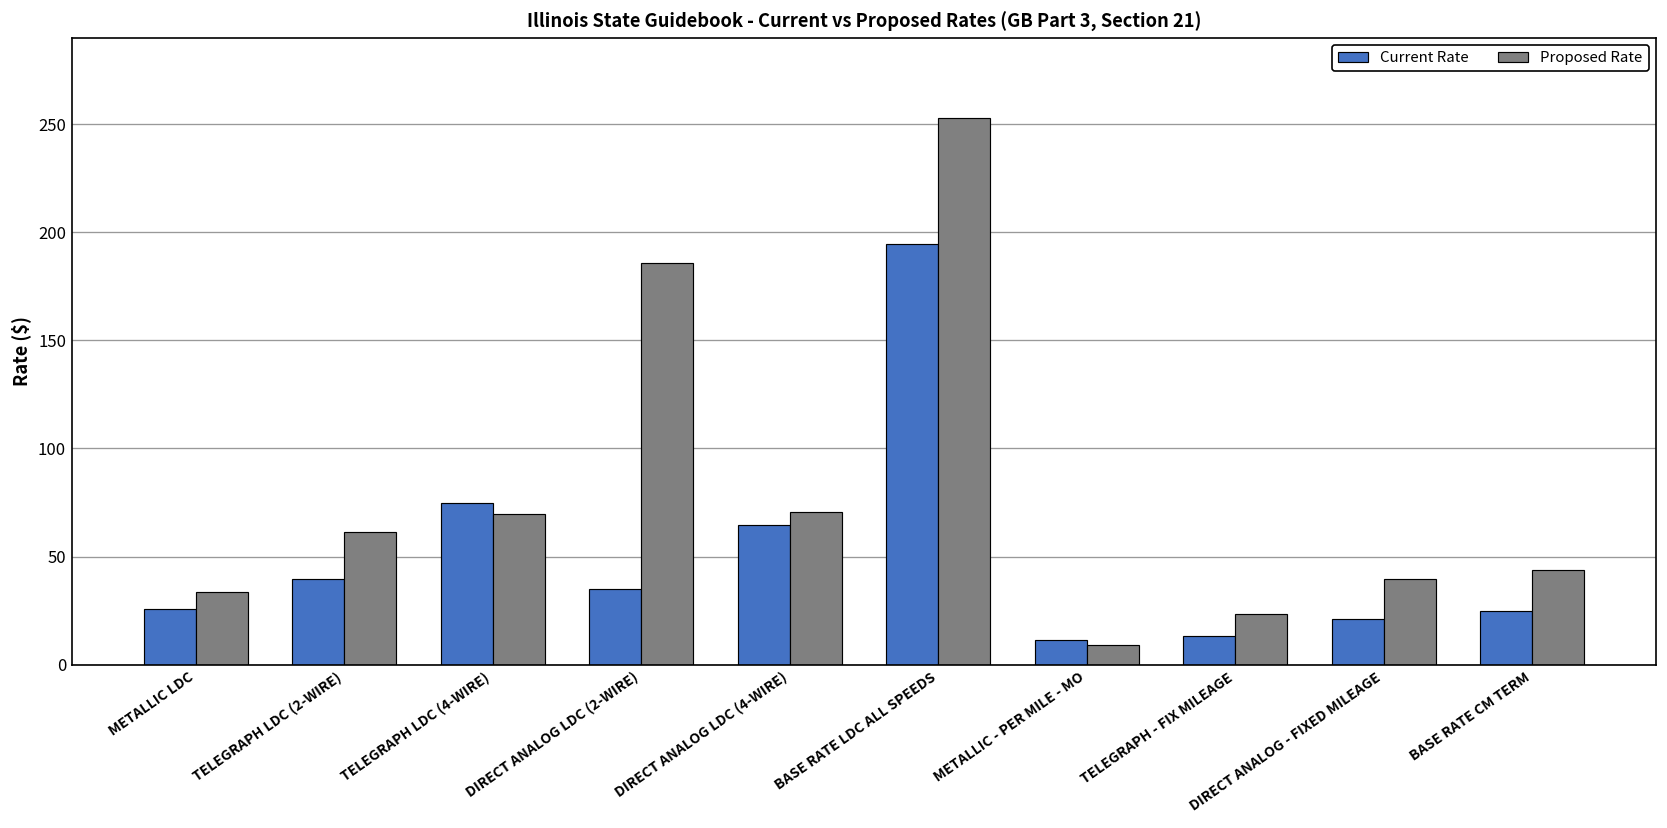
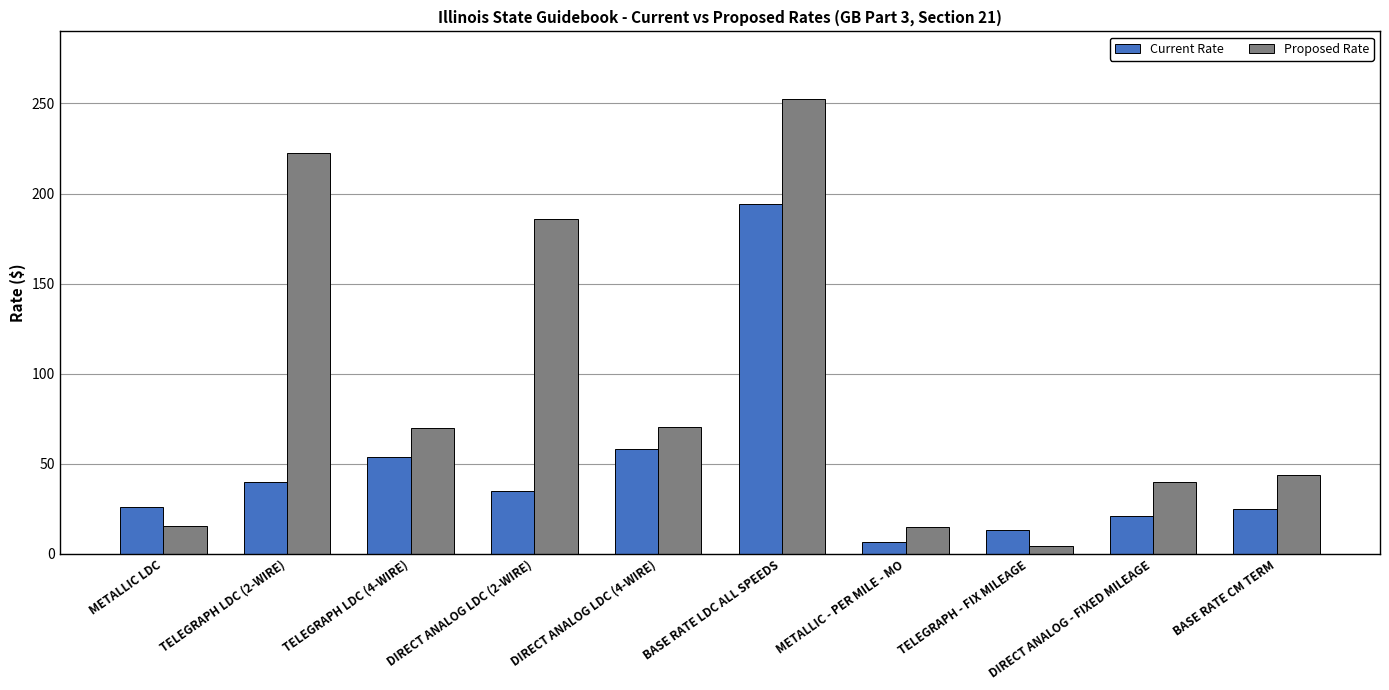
  {
    "Current Rate": {
      "METALLIC LDC": 26,
      "TELEGRAPH LDC (2-WIRE)": 40,
-     "TELEGRAPH LDC (4-WIRE)": 75,
+     "TELEGRAPH LDC (4-WIRE)": 54,
      "DIRECT ANALOG LDC (2-WIRE)": 35,
-     "DIRECT ANALOG LDC (4-WIRE)": 65,
+     "DIRECT ANALOG LDC (4-WIRE)": 58,
      "BASE RATE LDC ALL SPEEDS": 194,
-     "METALLIC - PER MILE - MO": 11,
+     "METALLIC - PER MILE - MO": 7,
      "TELEGRAPH - FIX MILEAGE": 13,
      "DIRECT ANALOG - FIXED MILEAGE": 21,
      "BASE RATE CM TERM": 25
    },
    "Proposed Rate": {
-     "METALLIC LDC": 34,
-     "TELEGRAPH LDC (2-WIRE)": 61,
+     "METALLIC LDC": 16,
+     "TELEGRAPH LDC (2-WIRE)": 222,
      "TELEGRAPH LDC (4-WIRE)": 70,
      "DIRECT ANALOG LDC (2-WIRE)": 186,
      "DIRECT ANALOG LDC (4-WIRE)": 71,
      "BASE RATE LDC ALL SPEEDS": 253,
-     "METALLIC - PER MILE - MO": 9,
-     "TELEGRAPH - FIX MILEAGE": 23,
+     "METALLIC - PER MILE - MO": 15,
+     "TELEGRAPH - FIX MILEAGE": 4,
      "DIRECT ANALOG - FIXED MILEAGE": 40,
      "BASE RATE CM TERM": 44
    }
  }
